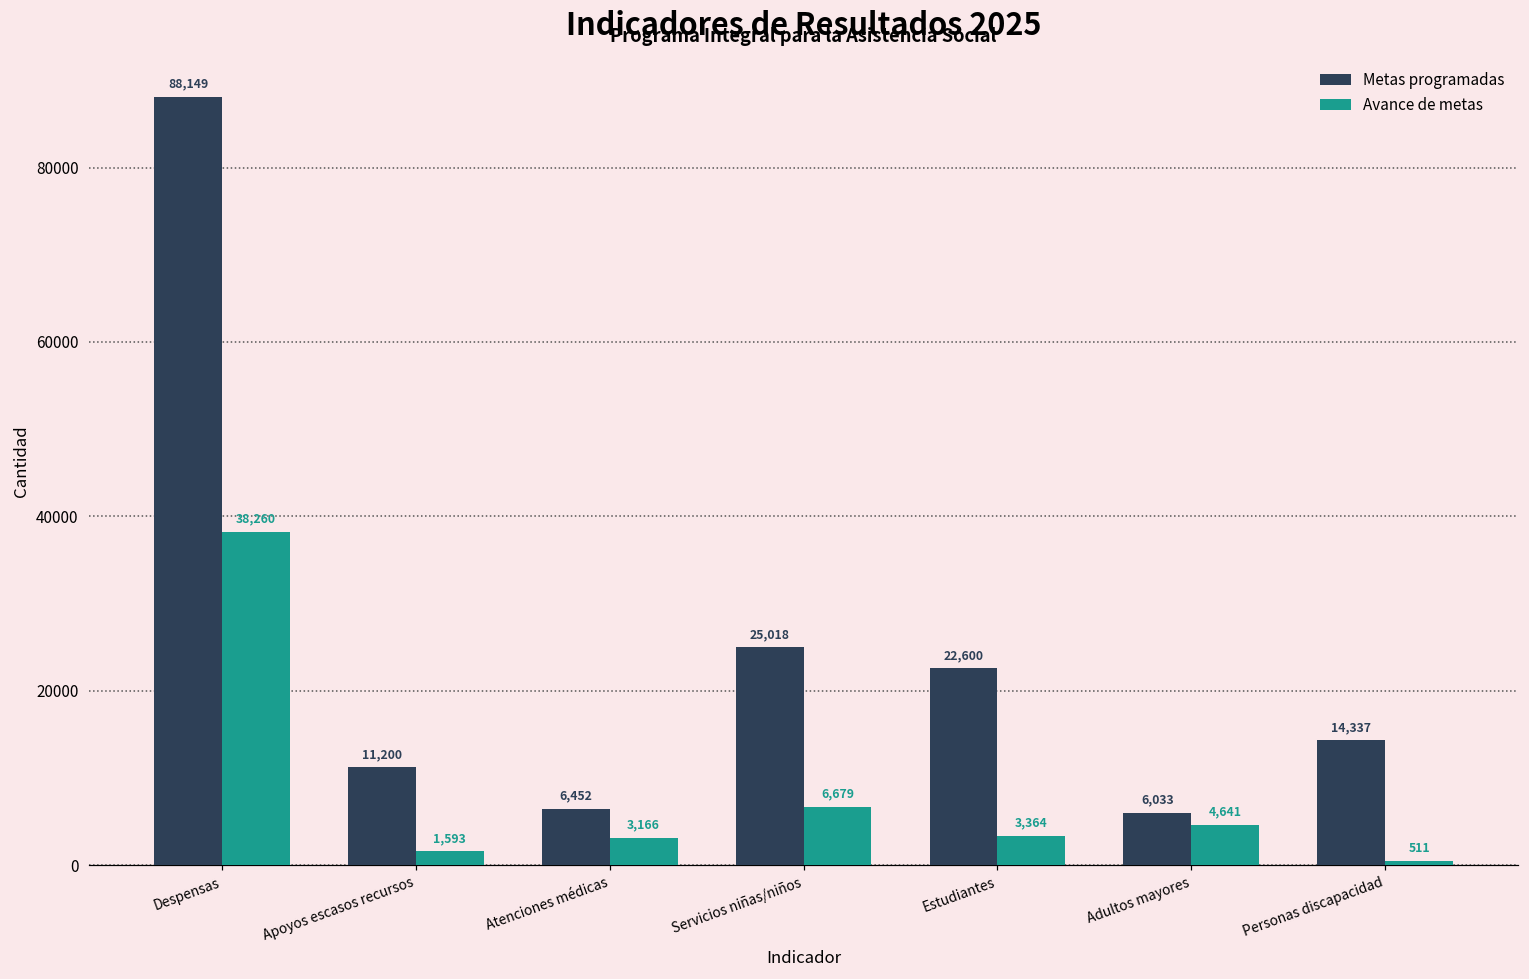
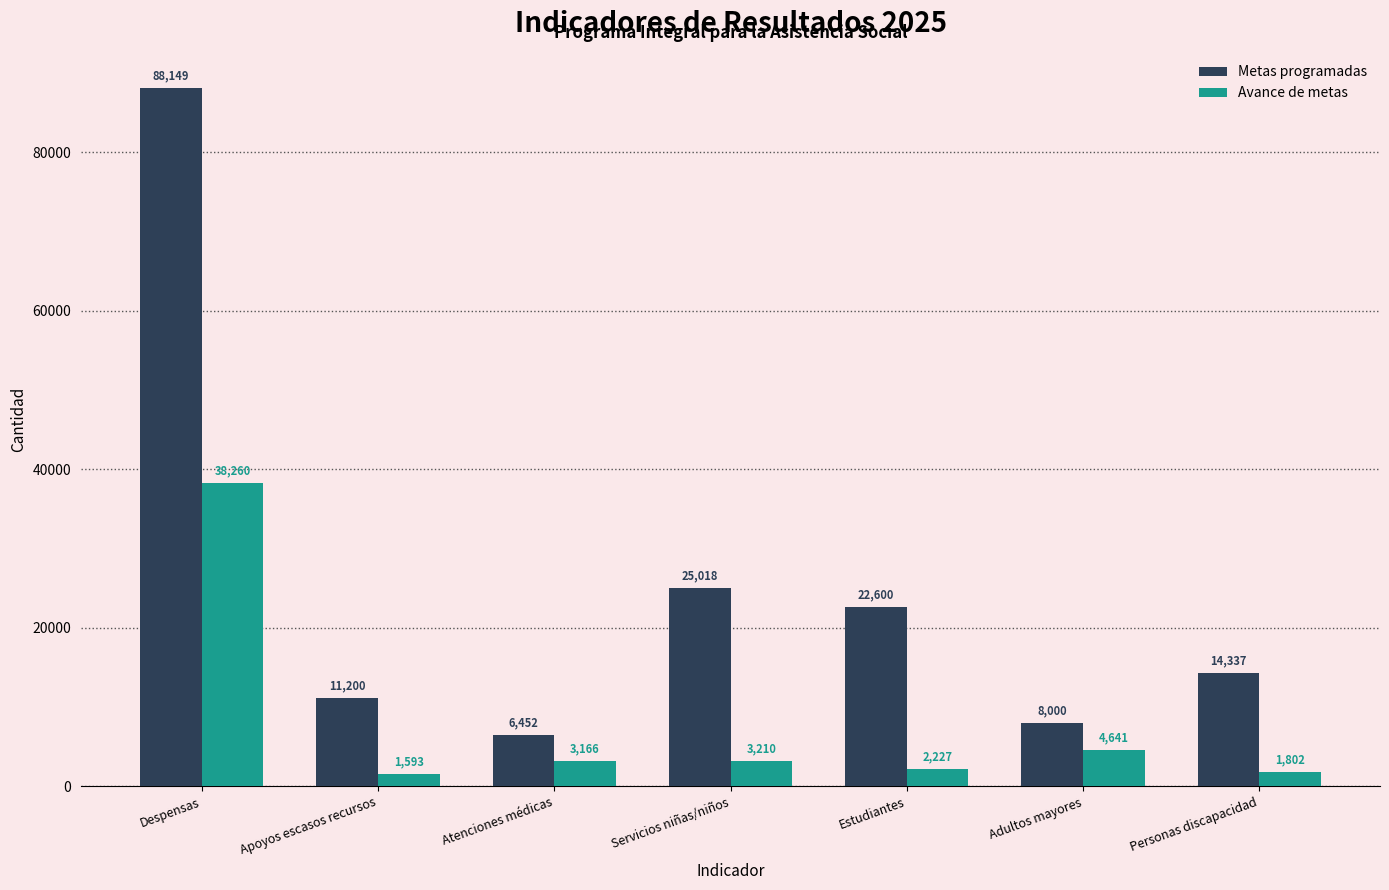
  {
    "Metas programadas": {
      "Despensas": "88,149",
      "Apoyos escasos recursos": "11,200",
      "Atenciones médicas": "6,452",
      "Servicios niñas/niños": "25,018",
      "Estudiantes": "22,600",
-     "Adultos mayores": "6,033",
+     "Adultos mayores": "8,000",
      "Personas discapacidad": "14,337"
    },
    "Avance de metas": {
      "Despensas": "38,260",
      "Apoyos escasos recursos": "1,593",
      "Atenciones médicas": "3,166",
-     "Servicios niñas/niños": "6,679",
-     "Estudiantes": "3,364",
+     "Servicios niñas/niños": "3,210",
+     "Estudiantes": "2,227",
      "Adultos mayores": "4,641",
-     "Personas discapacidad": "511"
+     "Personas discapacidad": "1,802"
    }
  }
